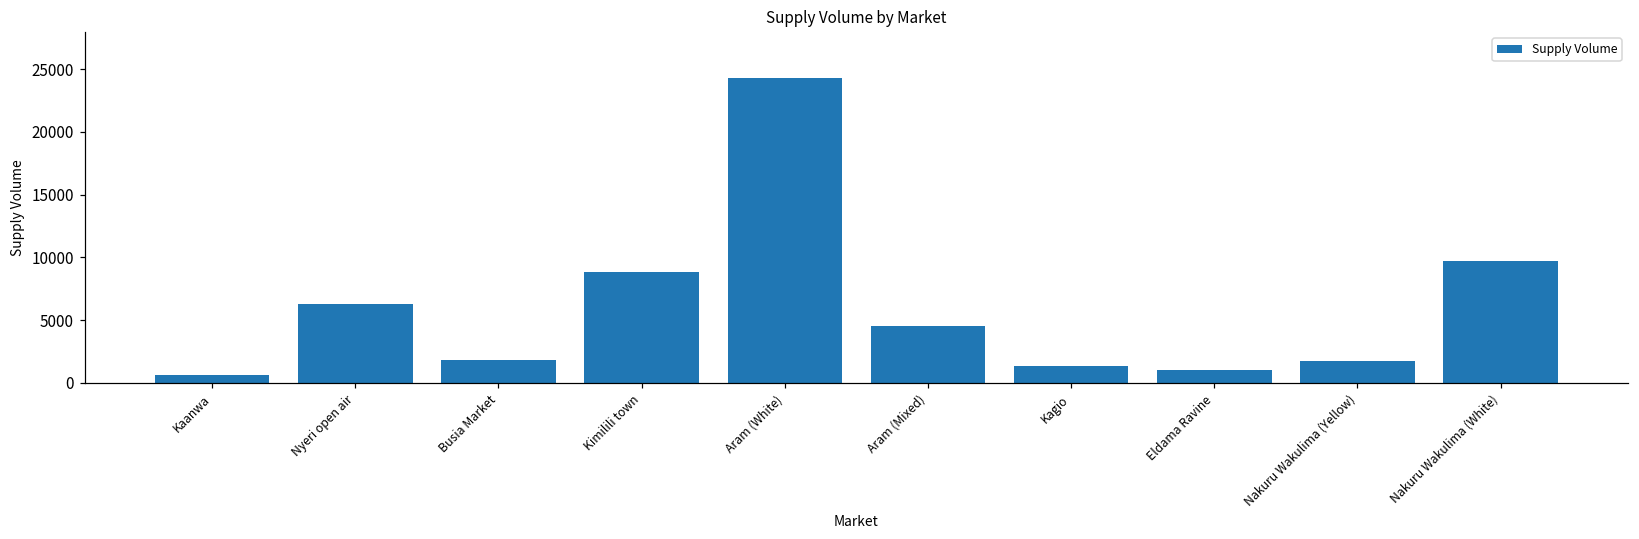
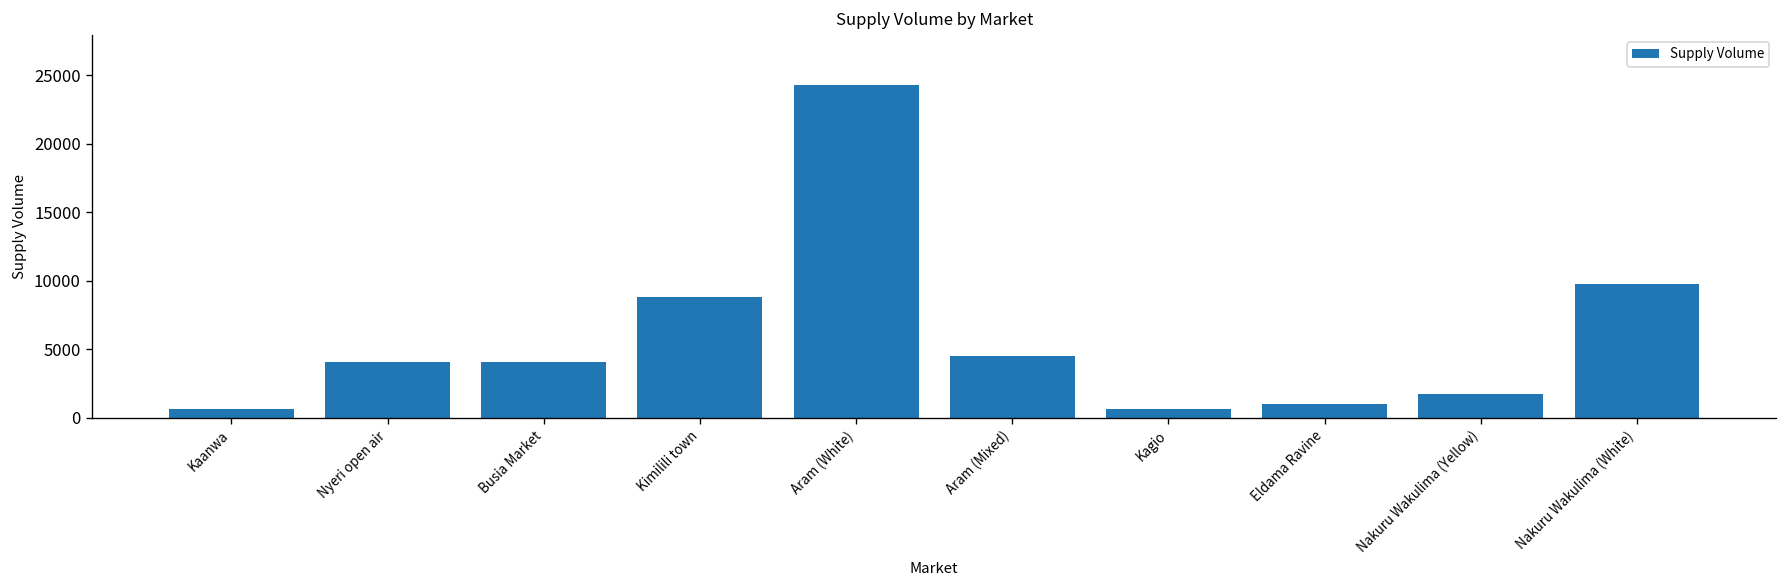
  {
    "Kaanwa": 600,
-   "Nyeri open air": 6300,
-   "Busia Market": 1800,
+   "Nyeri open air": 4100,
+   "Busia Market": 4000,
    "Kimilili town": 8800,
    "Aram (White)": 24300,
    "Aram (Mixed)": 4500,
-   "Kagio": 1400,
+   "Kagio": 600,
    "Eldama Ravine": 1000,
    "Nakuru Wakulima (Yellow)": 1700,
    "Nakuru Wakulima (White)": 9700
  }
